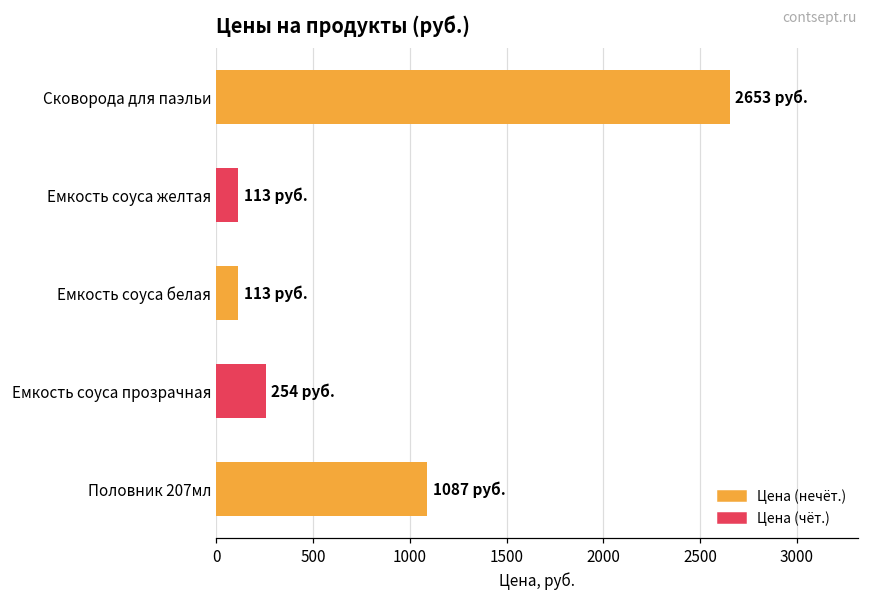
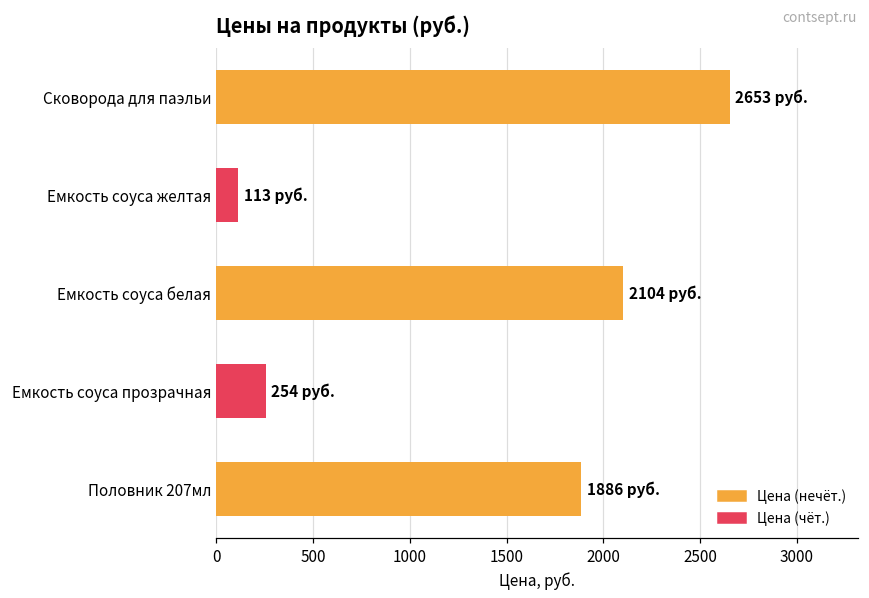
  {
    "Сковорода для паэльи": 2653,
    "Емкость соуса желтая": 113,
-   "Емкость соуса белая": 113,
+   "Емкость соуса белая": 2104,
    "Емкость соуса прозрачная": 254,
-   "Половник 207мл": 1087
+   "Половник 207мл": 1886
  }
